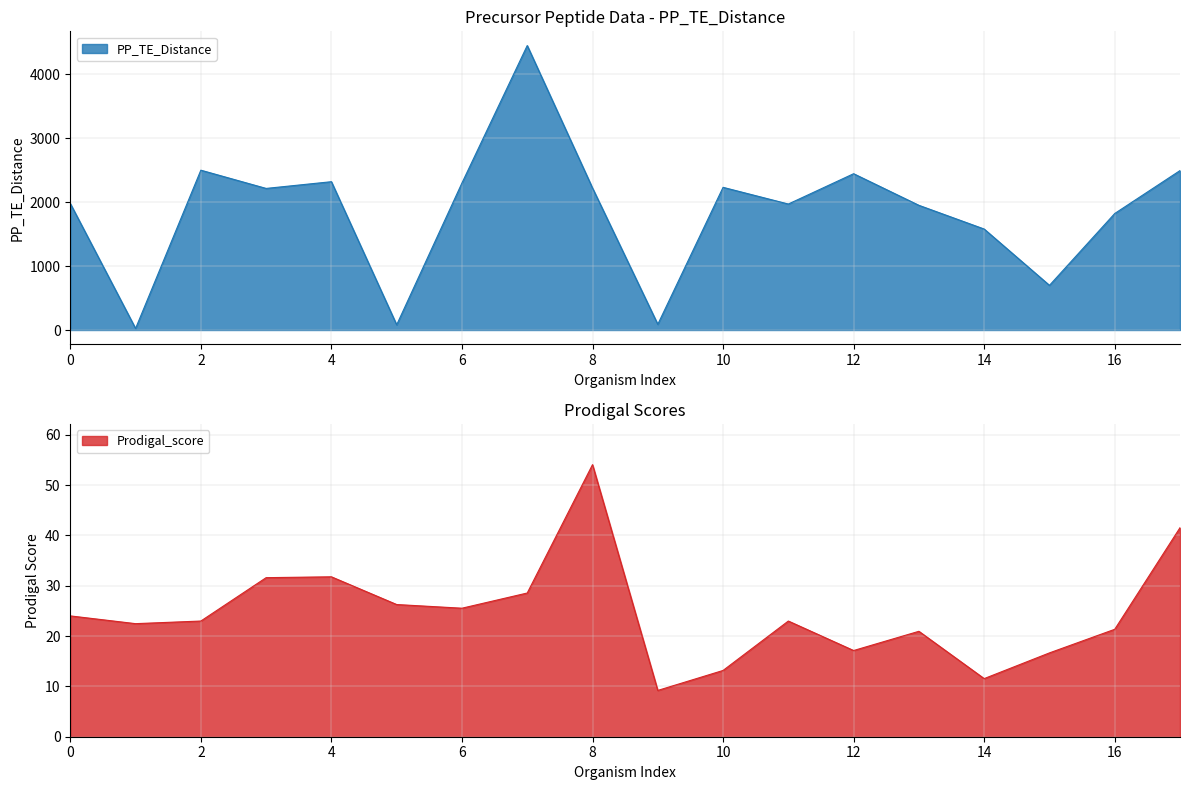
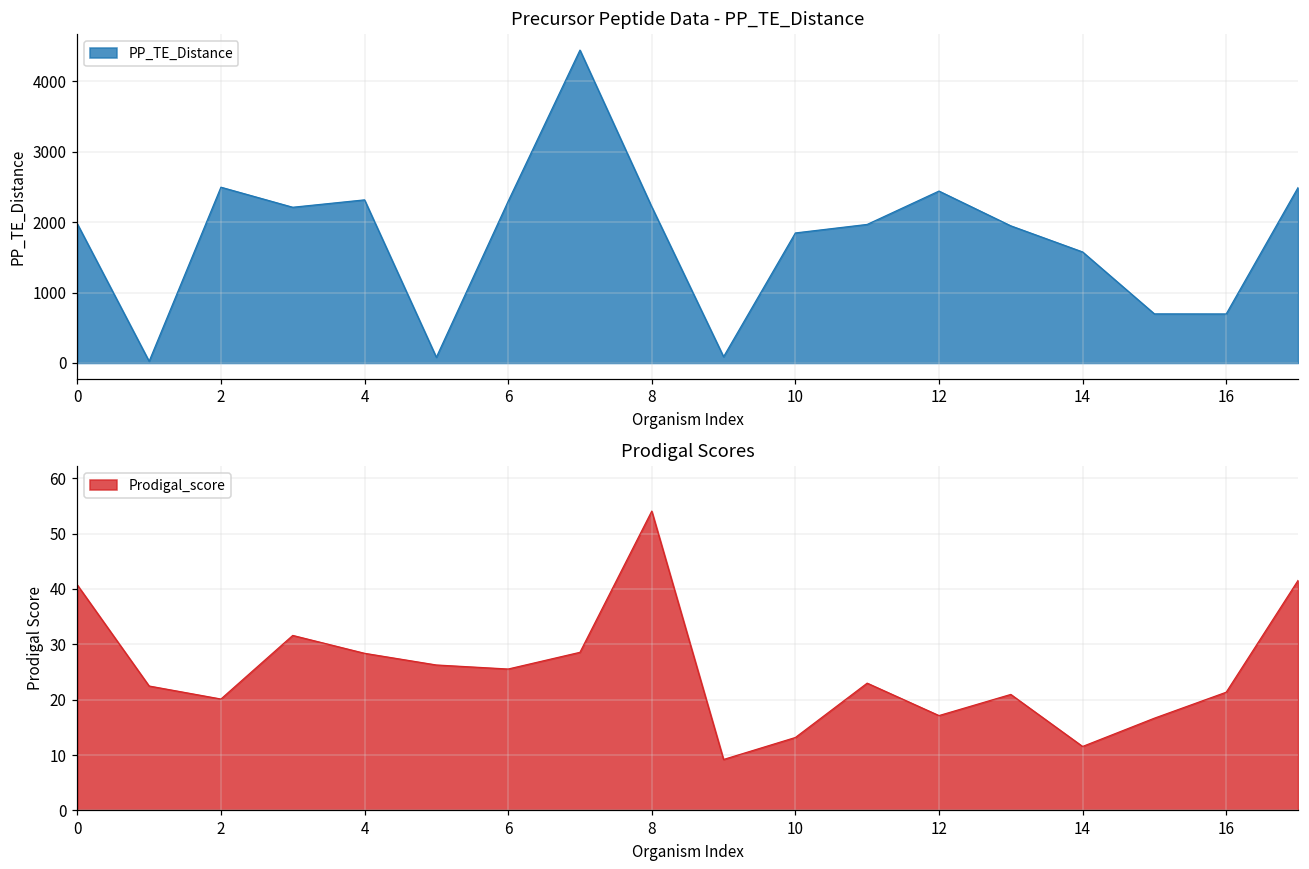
  {
    "Precursor Peptide Data - PP_TE_Distance": {
      "0": 2000,
      "2": 2500,
      "4": 2300,
      "6": 2300,
      "8": 2200,
-     "10": 2200,
+     "10": 1800,
      "12": 2400,
      "14": 1600,
-     "16": 1800
+     "16": 700
    },
    "Prodigal Scores": {
-     "0": 24,
-     "2": 23,
-     "4": 32,
+     "0": 41,
+     "2": 20,
+     "4": 28,
      "6": 26,
      "8": 54,
      "10": 13,
      "12": 17,
      "14": 12,
      "16": 21
    }
  }
